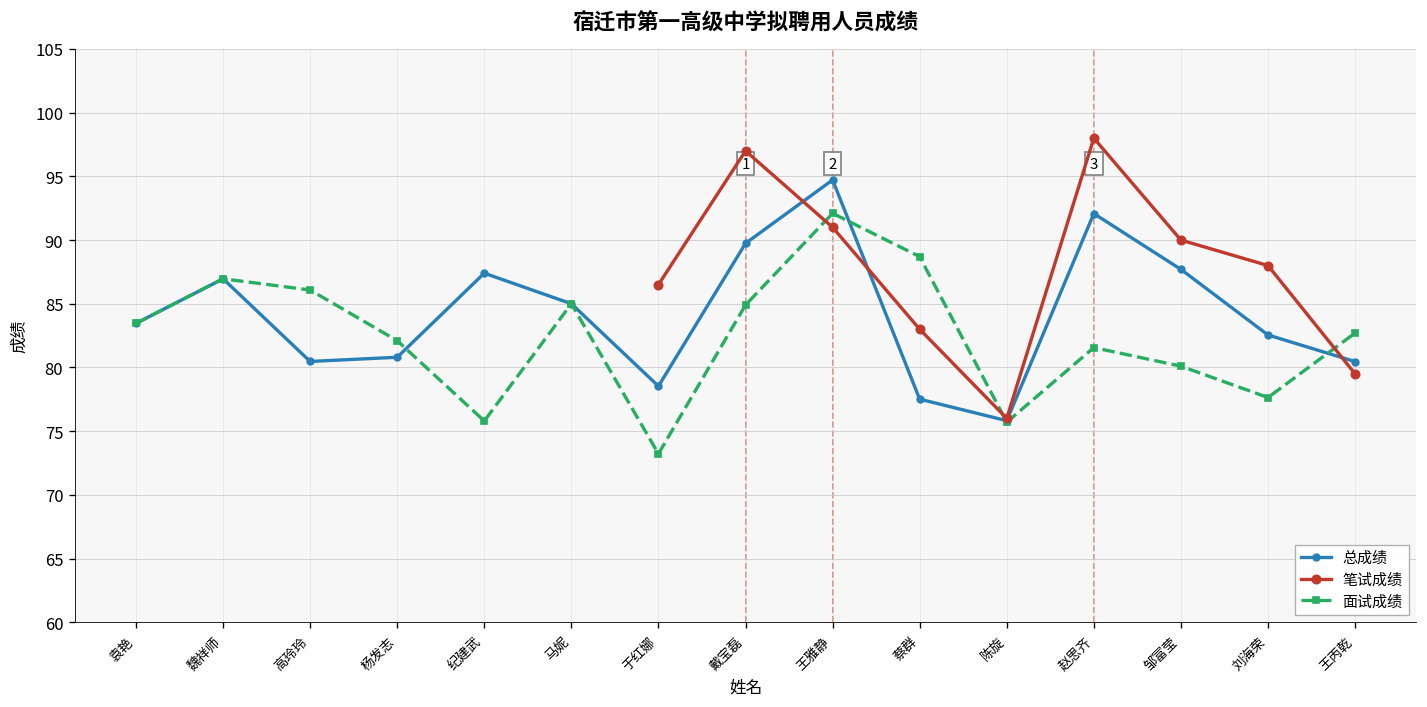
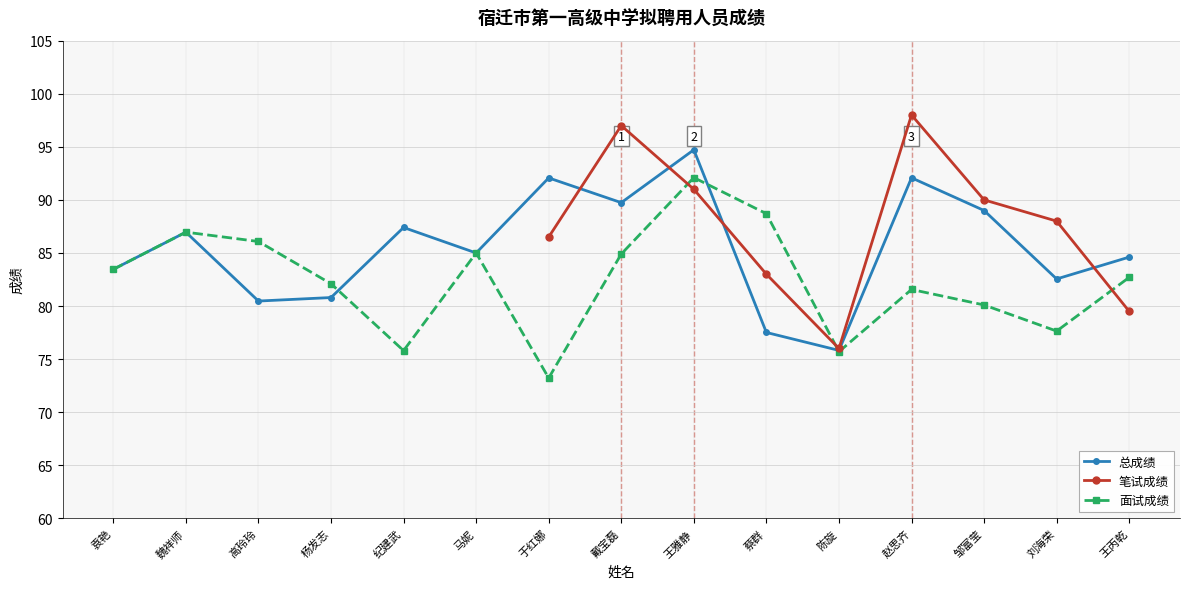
  {
    "总成绩": {
      "高玲玲": 80.5,
      "杨发志": 80.8,
      "纪建武": 87.4,
-     "于红娜": 78.5,
+     "于红娜": 92.1,
      "戴宝磊": 89.7,
      "蔡群": 77.5,
      "赵思齐": 92.1,
-     "邹富莹": 87.7,
+     "邹富莹": 89.0,
      "刘海荣": 82.6,
-     "王丙乾": 80.5
+     "王丙乾": 84.6
    },
    "笔试成绩": {
      "于红娜": 86.5,
      "王雅静": 91.0,
      "蔡群": 83.0,
      "邹富莹": 90.0,
      "刘海荣": 88.0,
      "王丙乾": 79.5
    },
    "面试成绩": {
      "高玲玲": 86.1,
      "杨发志": 82.1,
      "纪建武": 75.8,
      "于红娜": 73.2,
      "戴宝磊": 84.9,
      "王雅静": 92.1,
      "蔡群": 88.7,
      "赵思齐": 81.6,
      "邹富莹": 80.1,
      "刘海荣": 77.6,
      "王丙乾": 82.7
    }
  }
